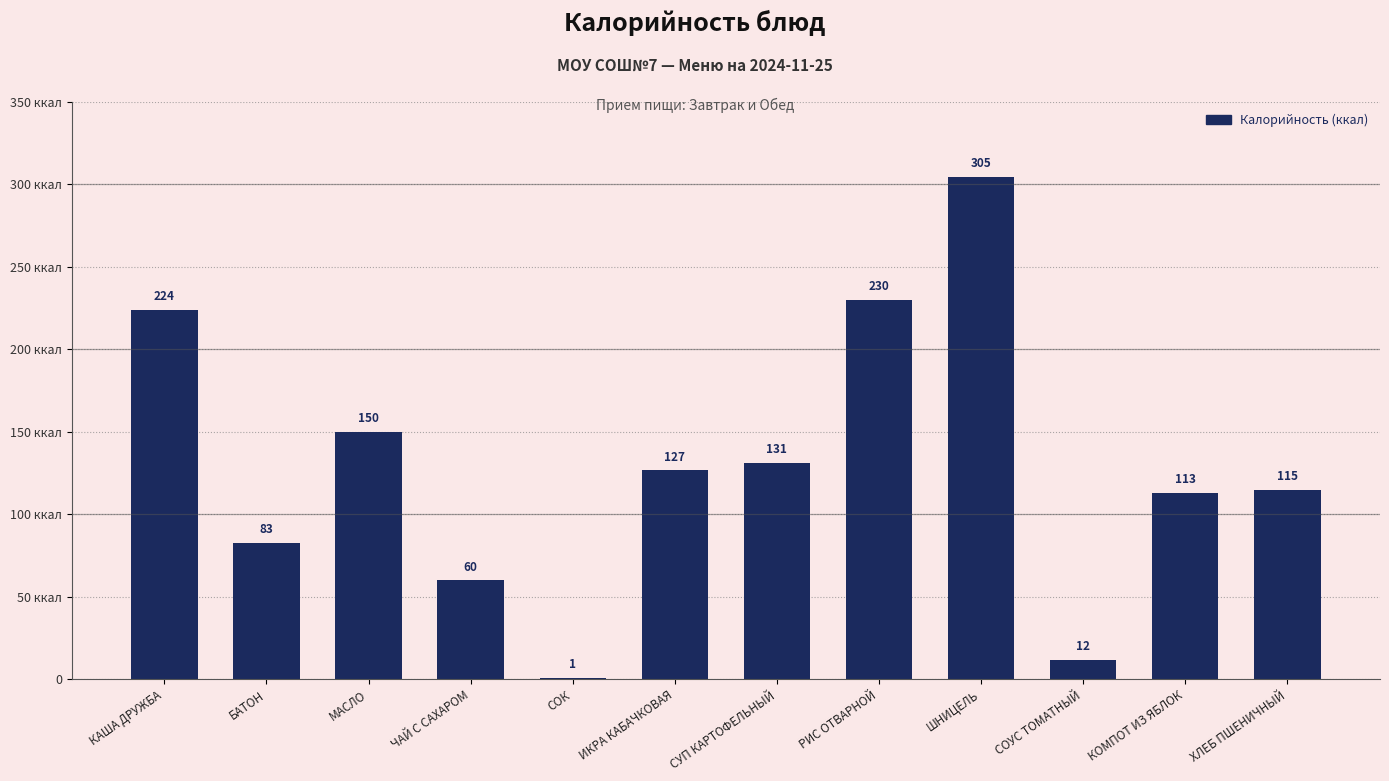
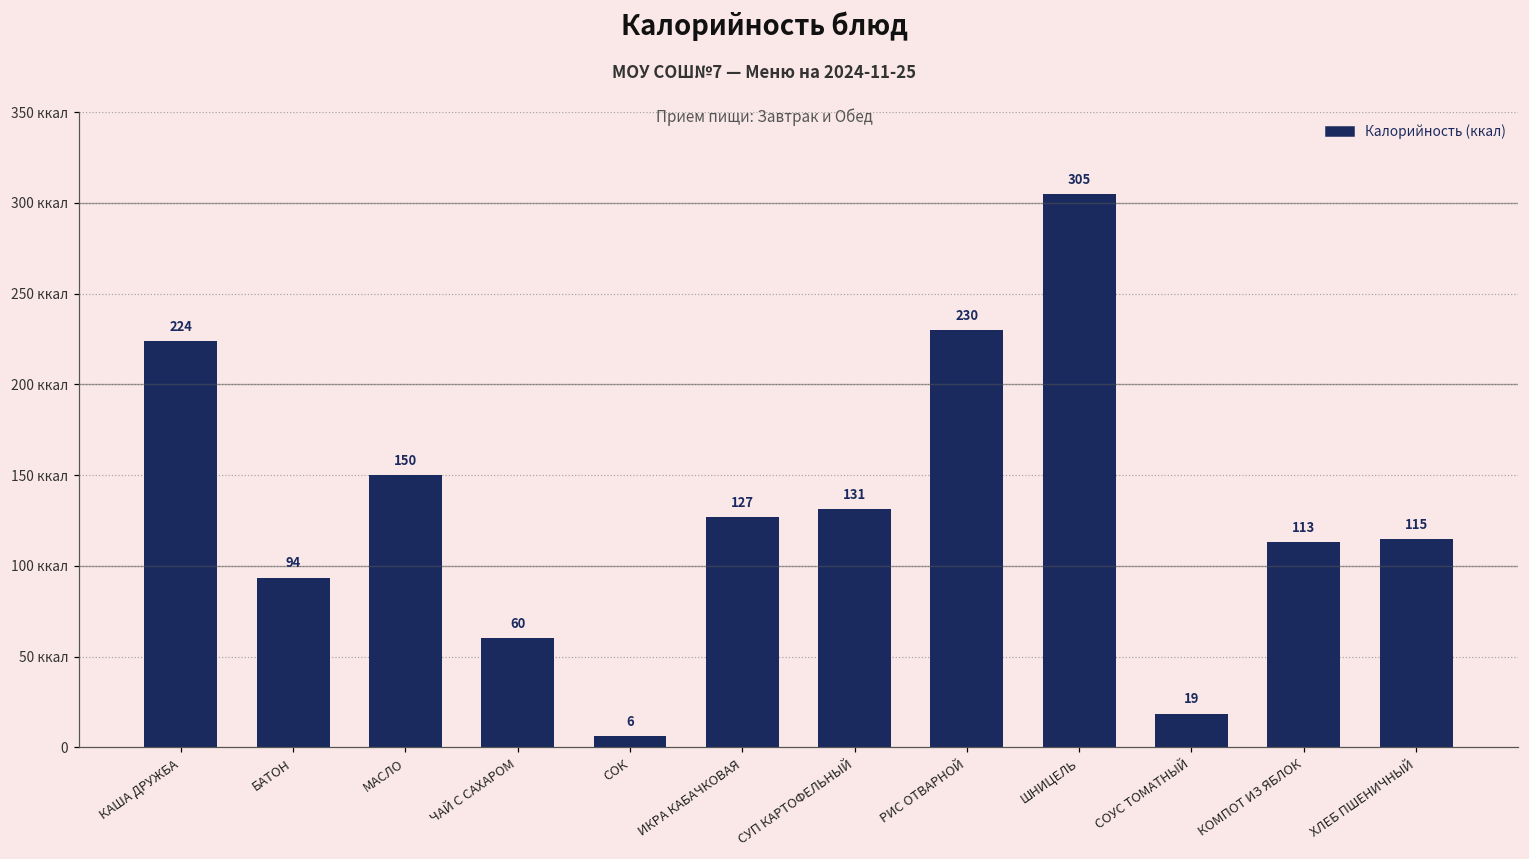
  {
    "КАША ДРУЖБА": 224,
-   "БАТОН": 83,
+   "БАТОН": 94,
    "МАСЛО": 150,
    "ЧАЙ С САХАРОМ": 60,
-   "СОК": 1,
+   "СОК": 6,
    "ИКРА КАБАЧКОВАЯ": 127,
    "СУП КАРТОФЕЛЬНЫЙ": 131,
    "РИС ОТВАРНОЙ": 230,
    "ШНИЦЕЛЬ": 305,
-   "СОУС ТОМАТНЫЙ": 12,
+   "СОУС ТОМАТНЫЙ": 19,
    "КОМПОТ ИЗ ЯБЛОК": 113,
    "ХЛЕБ ПШЕНИЧНЫЙ": 115
  }
